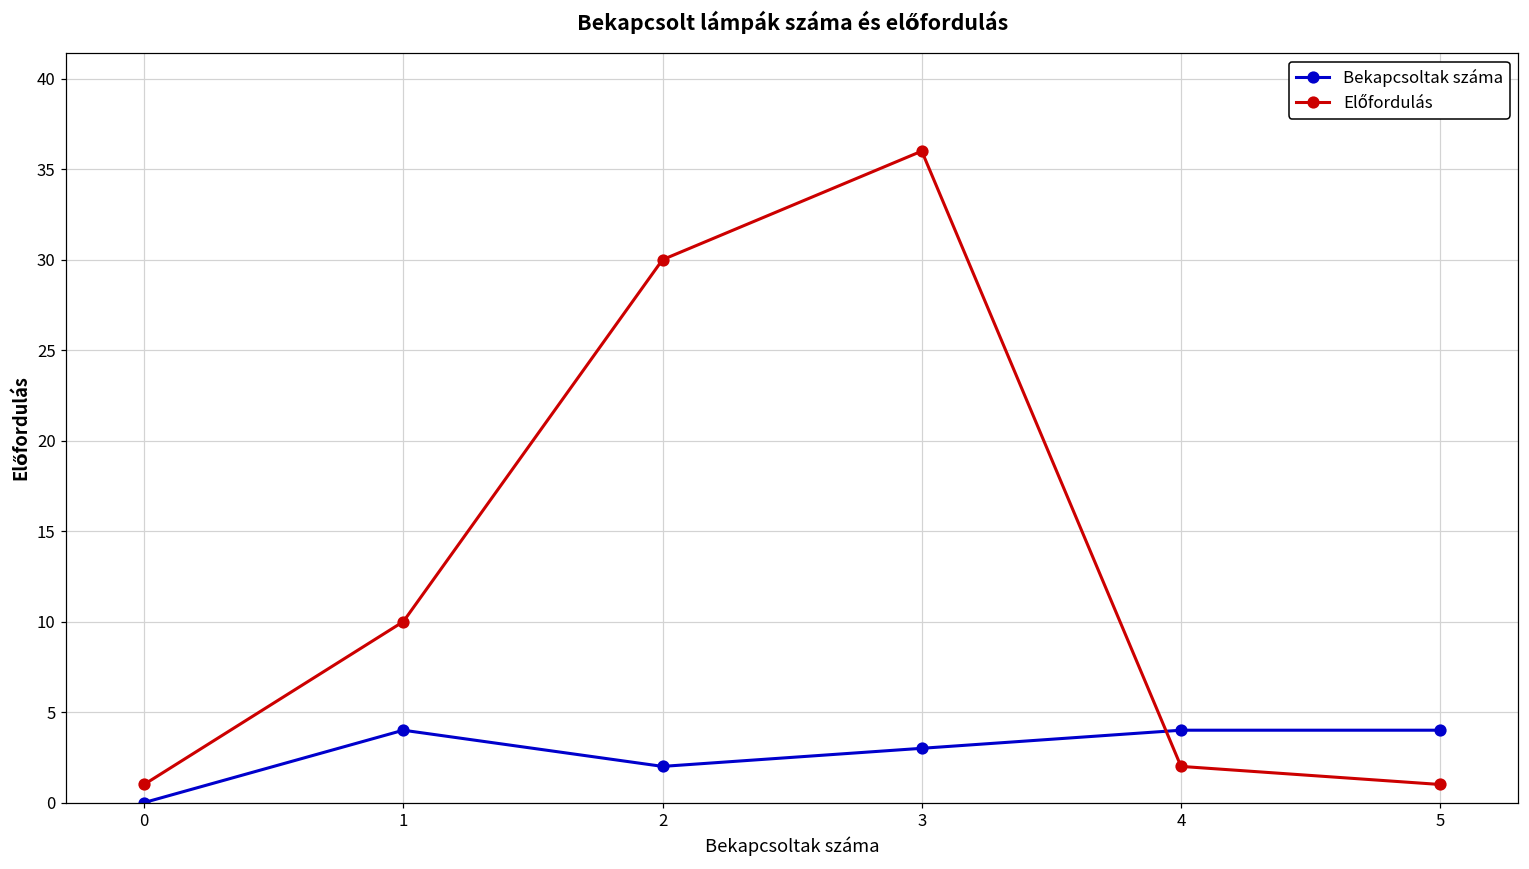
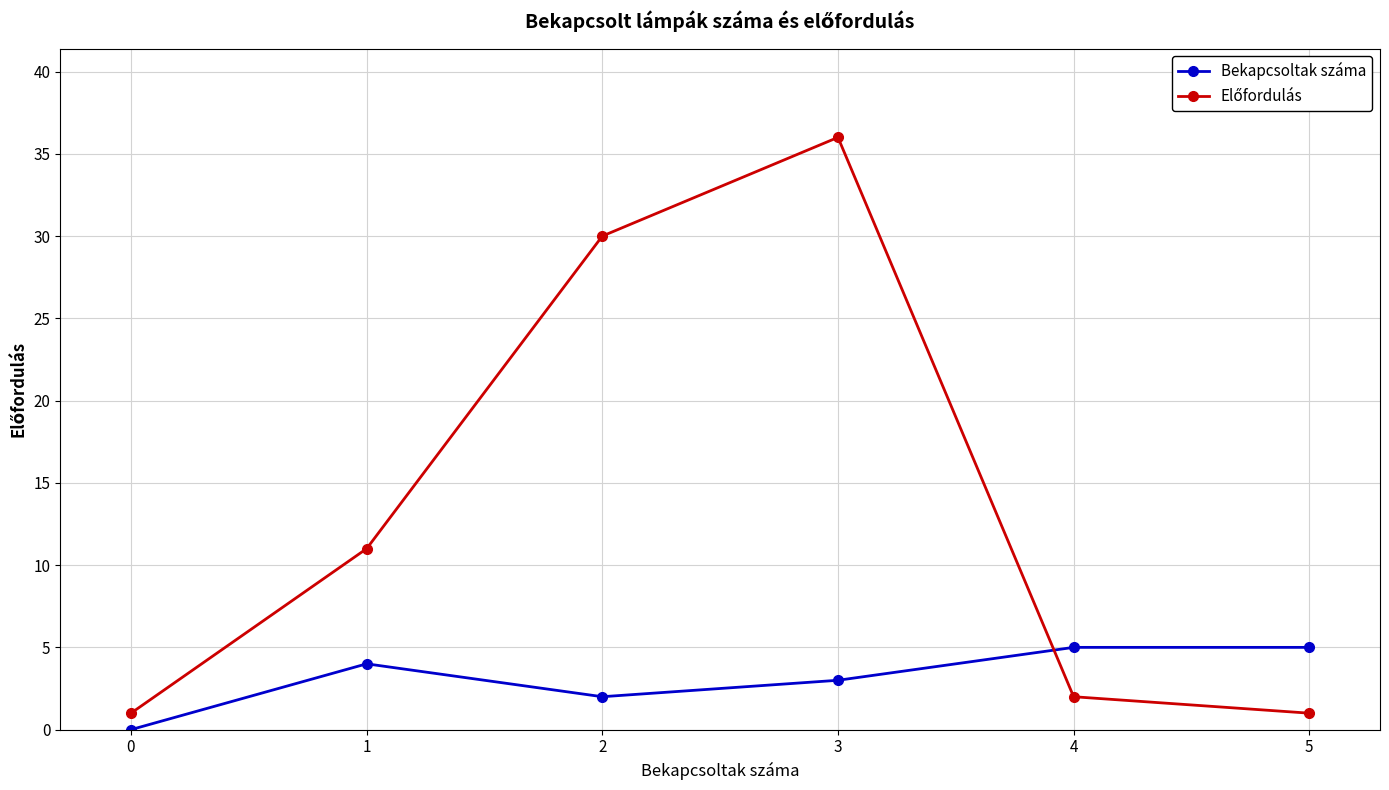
  {
    "Bekapcsoltak száma": {
      "0": 0,
      "1": 4,
      "2": 2,
      "3": 3,
-     "4": 4,
-     "5": 4
+     "4": 5,
+     "5": 5
    },
    "Előfordulás": {
      "0": 1,
-     "1": 10,
+     "1": 11,
      "2": 30,
      "3": 36,
      "4": 2,
      "5": 1
    }
  }
